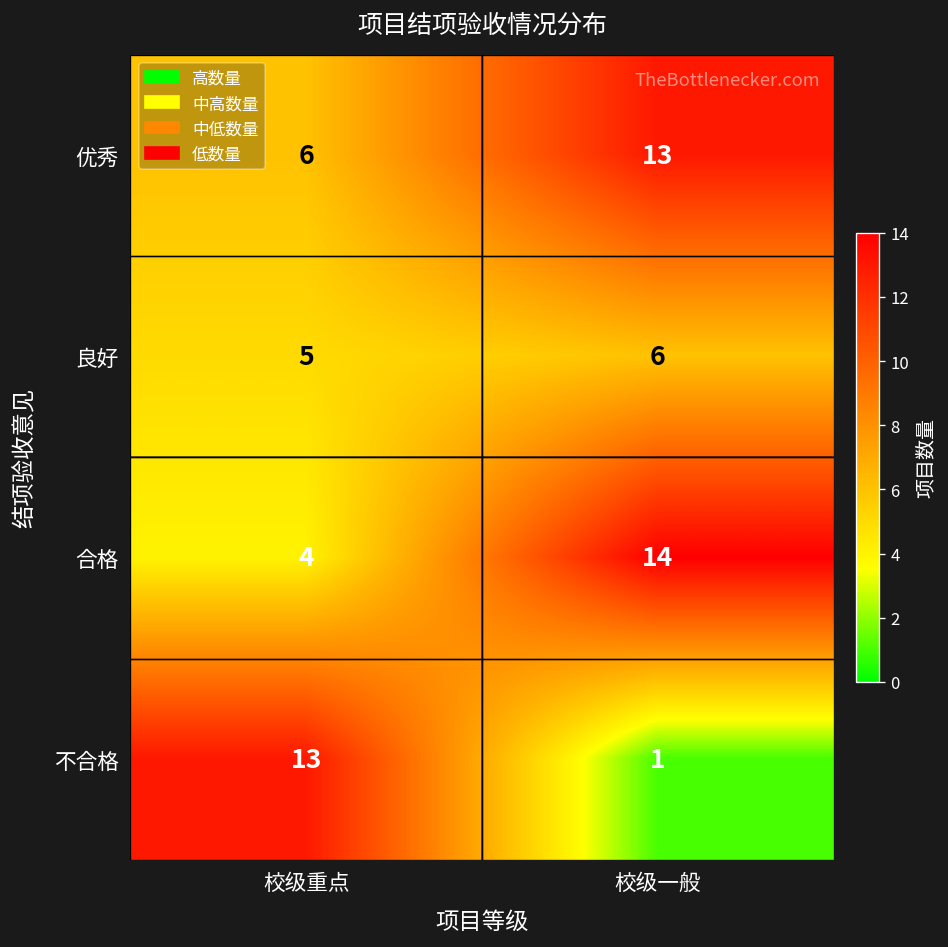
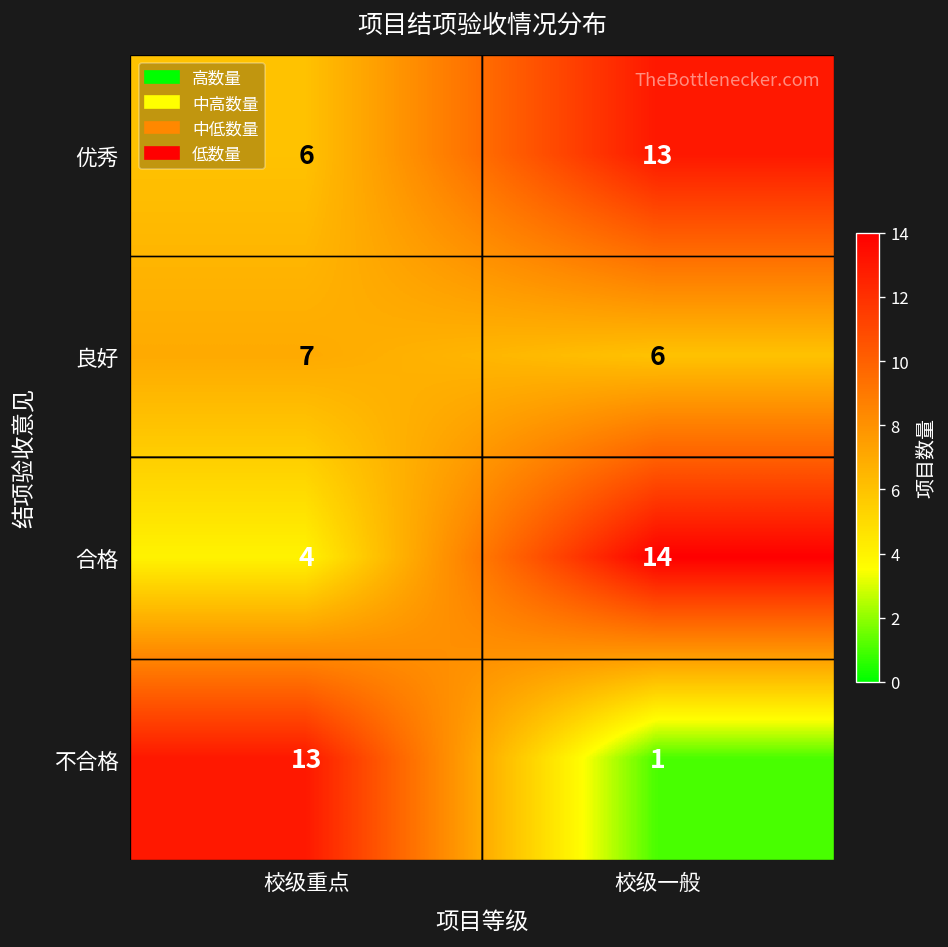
  {
    "优秀": {
      "校级重点": 6
    },
    "良好": {
-     "校级重点": 5,
+     "校级重点": 7,
      "校级一般": 6
    },
    "合格": {
      "校级重点": 4,
      "校级一般": 14
    },
    "不合格": {
      "校级重点": 13,
      "校级一般": 1
    }
  }
